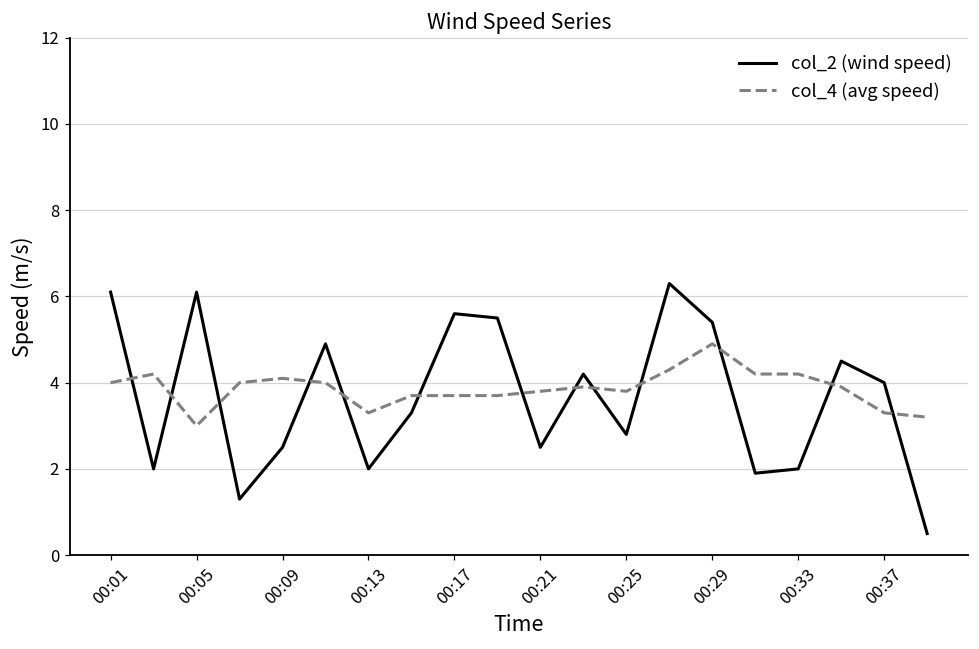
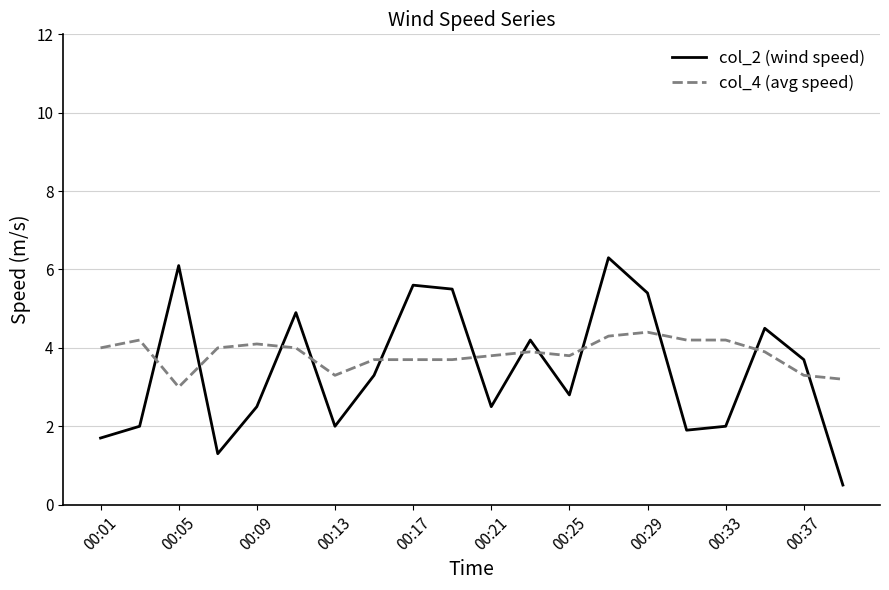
  {
    "col_2 (wind speed)": {
-     "00:01": 6.1,
+     "00:01": 1.7,
      "00:05": 6.1,
      "00:09": 2.5,
      "00:13": 2.0,
      "00:17": 5.6,
      "00:21": 2.5,
      "00:25": 2.8,
      "00:29": 5.4,
      "00:33": 2.0,
-     "00:37": 4.0
+     "00:37": 3.7
    },
    "col_4 (avg speed)": {
      "00:01": 4.0,
      "00:05": 3.0,
      "00:09": 4.1,
      "00:13": 3.3,
      "00:17": 3.7,
      "00:21": 3.8,
      "00:25": 3.8,
-     "00:29": 4.9,
+     "00:29": 4.4,
      "00:33": 4.2,
      "00:37": 3.3
    }
  }
